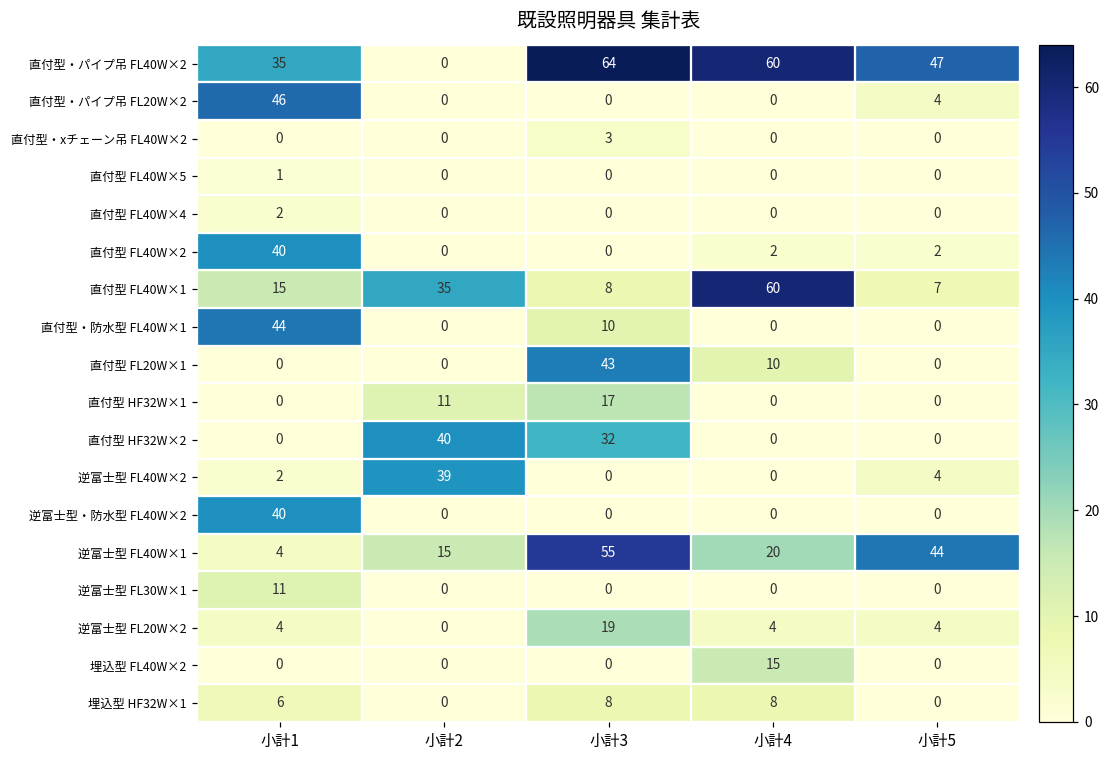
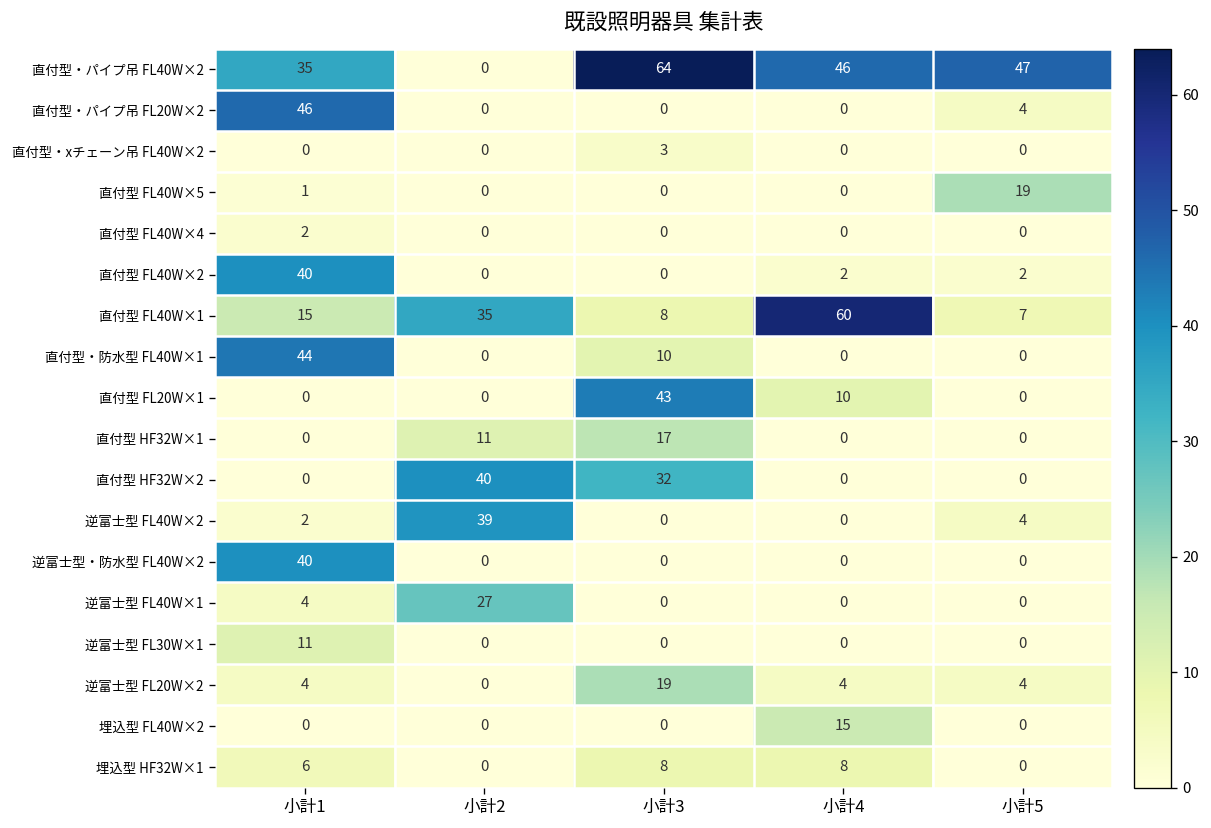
  {
    "直付型・パイプ吊 FL40W×2": {
      "小計1": 35,
      "小計2": 0,
      "小計3": 64,
-     "小計4": 60,
+     "小計4": 46,
      "小計5": 47
    },
    "直付型・パイプ吊 FL20W×2": {
      "小計1": 46,
      "小計2": 0,
      "小計3": 0,
      "小計4": 0,
      "小計5": 4
    },
    "直付型・xチェーン吊 FL40W×2": {
      "小計1": 0,
      "小計2": 0,
      "小計3": 3,
      "小計4": 0,
      "小計5": 0
    },
    "直付型 FL40W×5": {
      "小計1": 1,
      "小計2": 0,
      "小計3": 0,
      "小計4": 0,
-     "小計5": 0
+     "小計5": 19
    },
    "直付型 FL40W×4": {
      "小計1": 2,
      "小計2": 0,
      "小計3": 0,
      "小計4": 0,
      "小計5": 0
    },
    "直付型 FL40W×2": {
      "小計1": 40,
      "小計2": 0,
      "小計3": 0,
      "小計4": 2,
      "小計5": 2
    },
    "直付型 FL40W×1": {
      "小計1": 15,
      "小計2": 35,
      "小計3": 8,
      "小計4": 60,
      "小計5": 7
    },
    "直付型・防水型 FL40W×1": {
      "小計1": 44,
      "小計2": 0,
      "小計3": 10,
      "小計4": 0,
      "小計5": 0
    },
    "直付型 FL20W×1": {
      "小計1": 0,
      "小計2": 0,
      "小計3": 43,
      "小計4": 10,
      "小計5": 0
    },
    "直付型 HF32W×1": {
      "小計1": 0,
      "小計2": 11,
      "小計3": 17,
      "小計4": 0,
      "小計5": 0
    },
    "直付型 HF32W×2": {
      "小計1": 0,
      "小計2": 40,
      "小計3": 32,
      "小計4": 0,
      "小計5": 0
    },
    "逆富士型 FL40W×2": {
      "小計1": 2,
      "小計2": 39,
      "小計3": 0,
      "小計4": 0,
      "小計5": 4
    },
    "逆富士型・防水型 FL40W×2": {
      "小計1": 40,
      "小計2": 0,
      "小計3": 0,
      "小計4": 0,
      "小計5": 0
    },
    "逆富士型 FL40W×1": {
      "小計1": 4,
-     "小計2": 15,
-     "小計3": 55,
-     "小計4": 20,
-     "小計5": 44
+     "小計2": 27,
+     "小計3": 0,
+     "小計4": 0,
+     "小計5": 0
    },
    "逆富士型 FL30W×1": {
      "小計1": 11,
      "小計2": 0,
      "小計3": 0,
      "小計4": 0,
      "小計5": 0
    },
    "逆富士型 FL20W×2": {
      "小計1": 4,
      "小計2": 0,
      "小計3": 19,
      "小計4": 4,
      "小計5": 4
    },
    "埋込型 FL40W×2": {
      "小計1": 0,
      "小計2": 0,
      "小計3": 0,
      "小計4": 15,
      "小計5": 0
    },
    "埋込型 HF32W×1": {
      "小計1": 6,
      "小計2": 0,
      "小計3": 8,
      "小計4": 8,
      "小計5": 0
    }
  }
